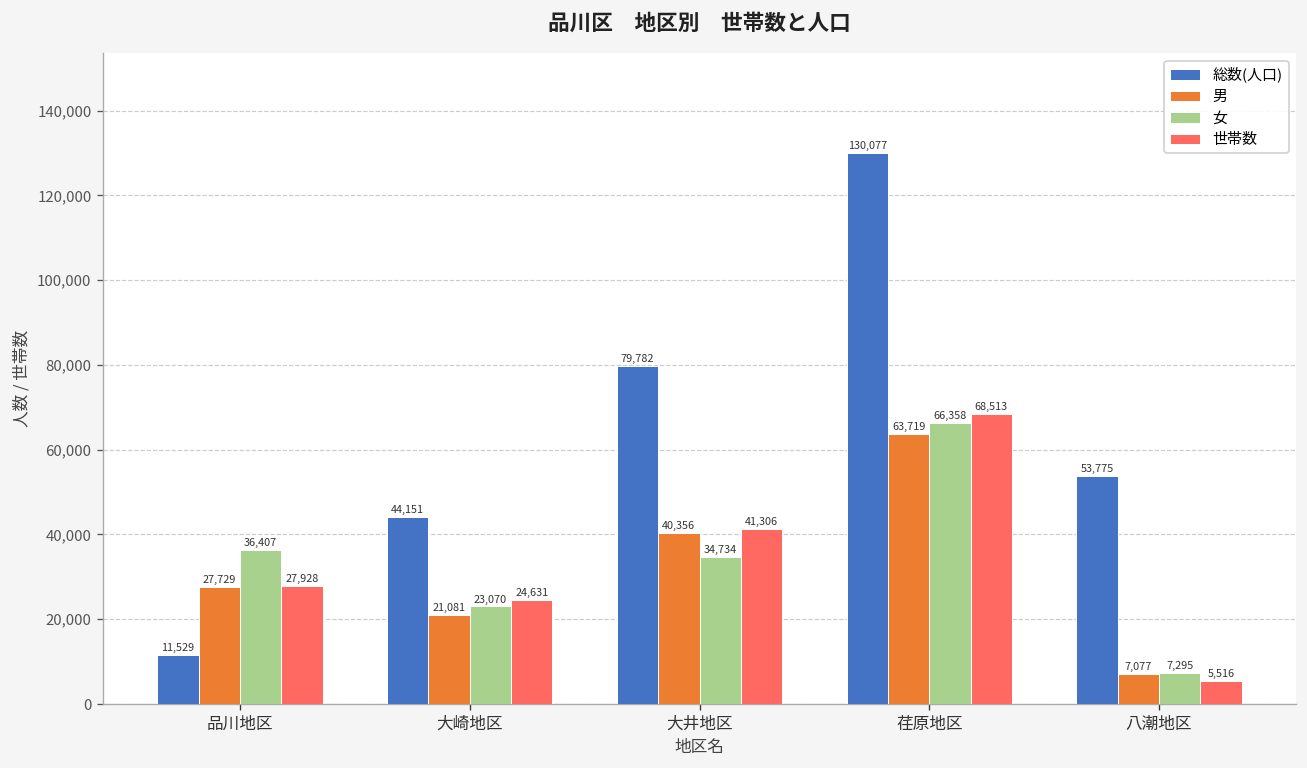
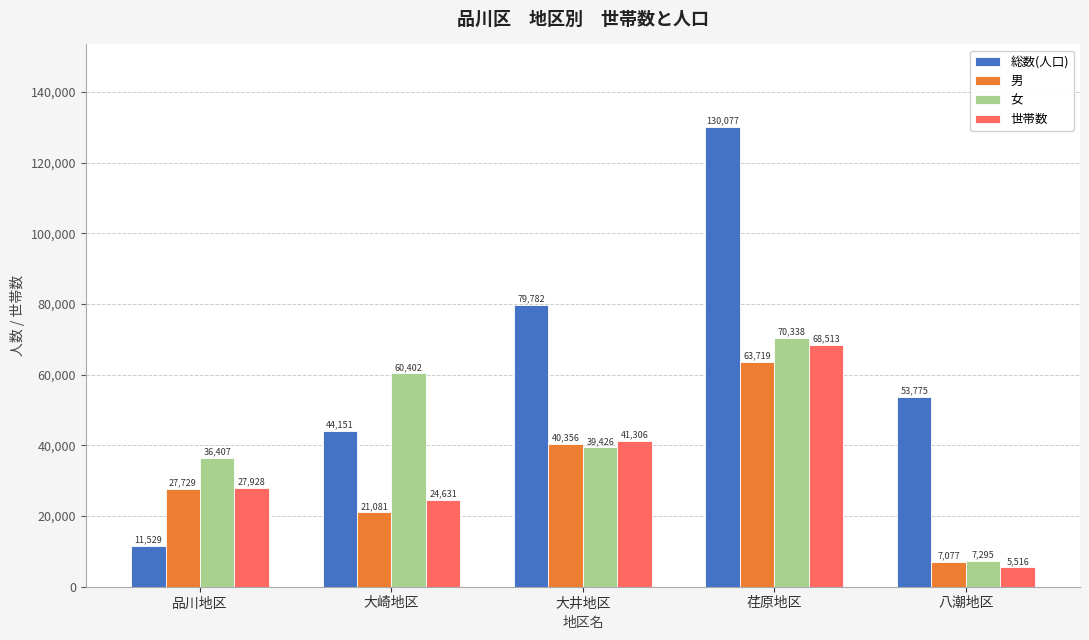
  {
    "総数(人口)": {
      "品川地区": "11,529",
      "大崎地区": "44,151",
      "大井地区": "79,782",
      "荏原地区": "130,077",
      "八潮地区": "53,775"
    },
    "女": {
      "品川地区": "36,407",
-     "大崎地区": "23,070",
-     "大井地区": "34,734",
-     "荏原地区": "66,358",
+     "大崎地区": "60,402",
+     "大井地区": "39,426",
+     "荏原地区": "70,338",
      "八潮地区": "7,295"
    }
  }
